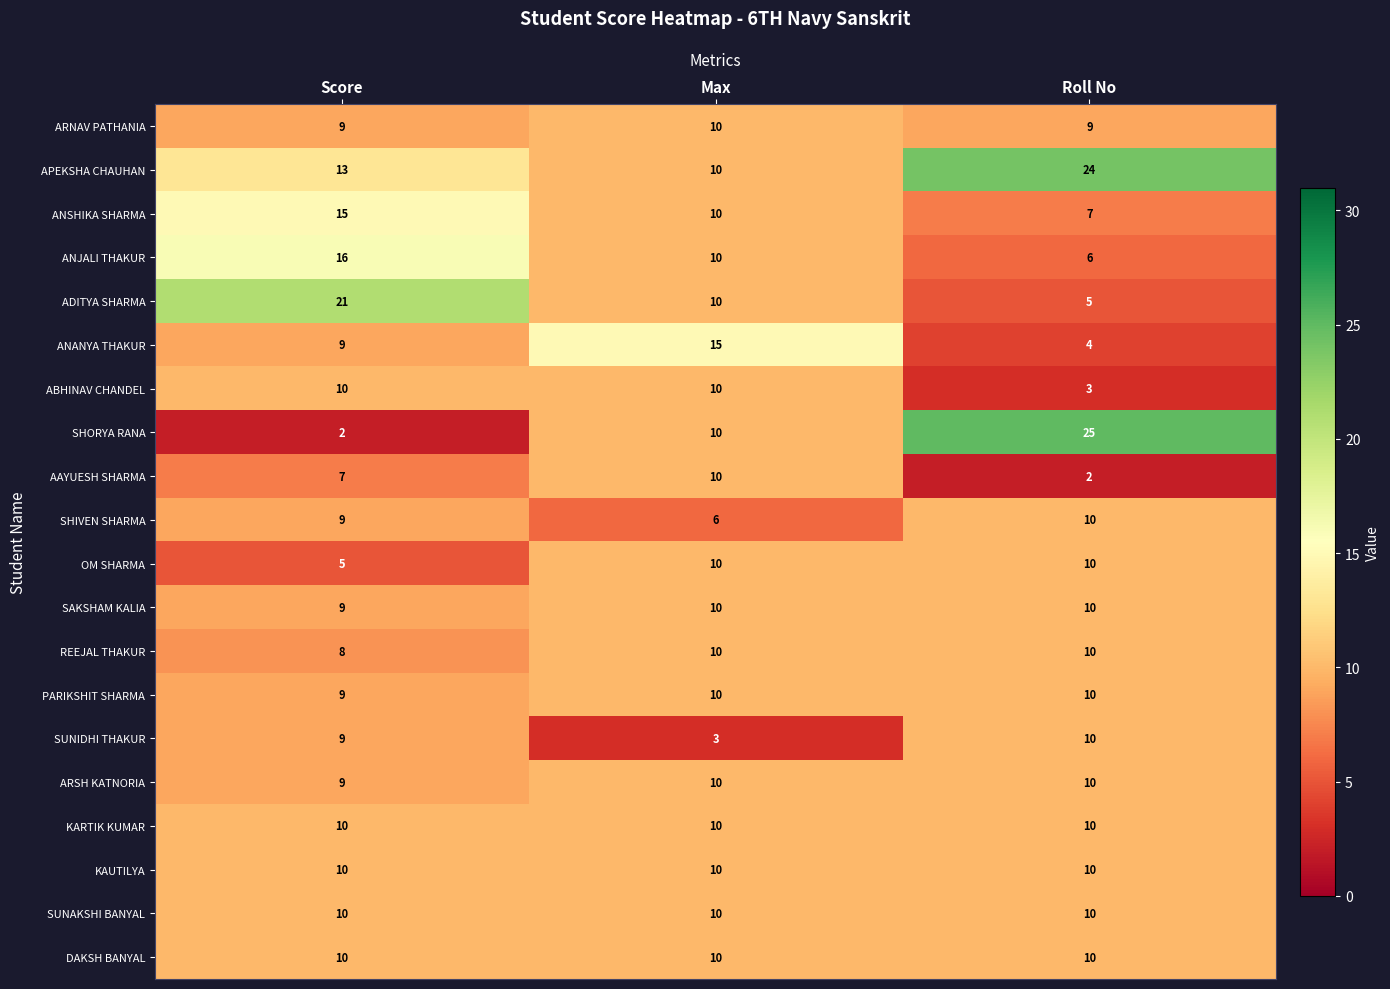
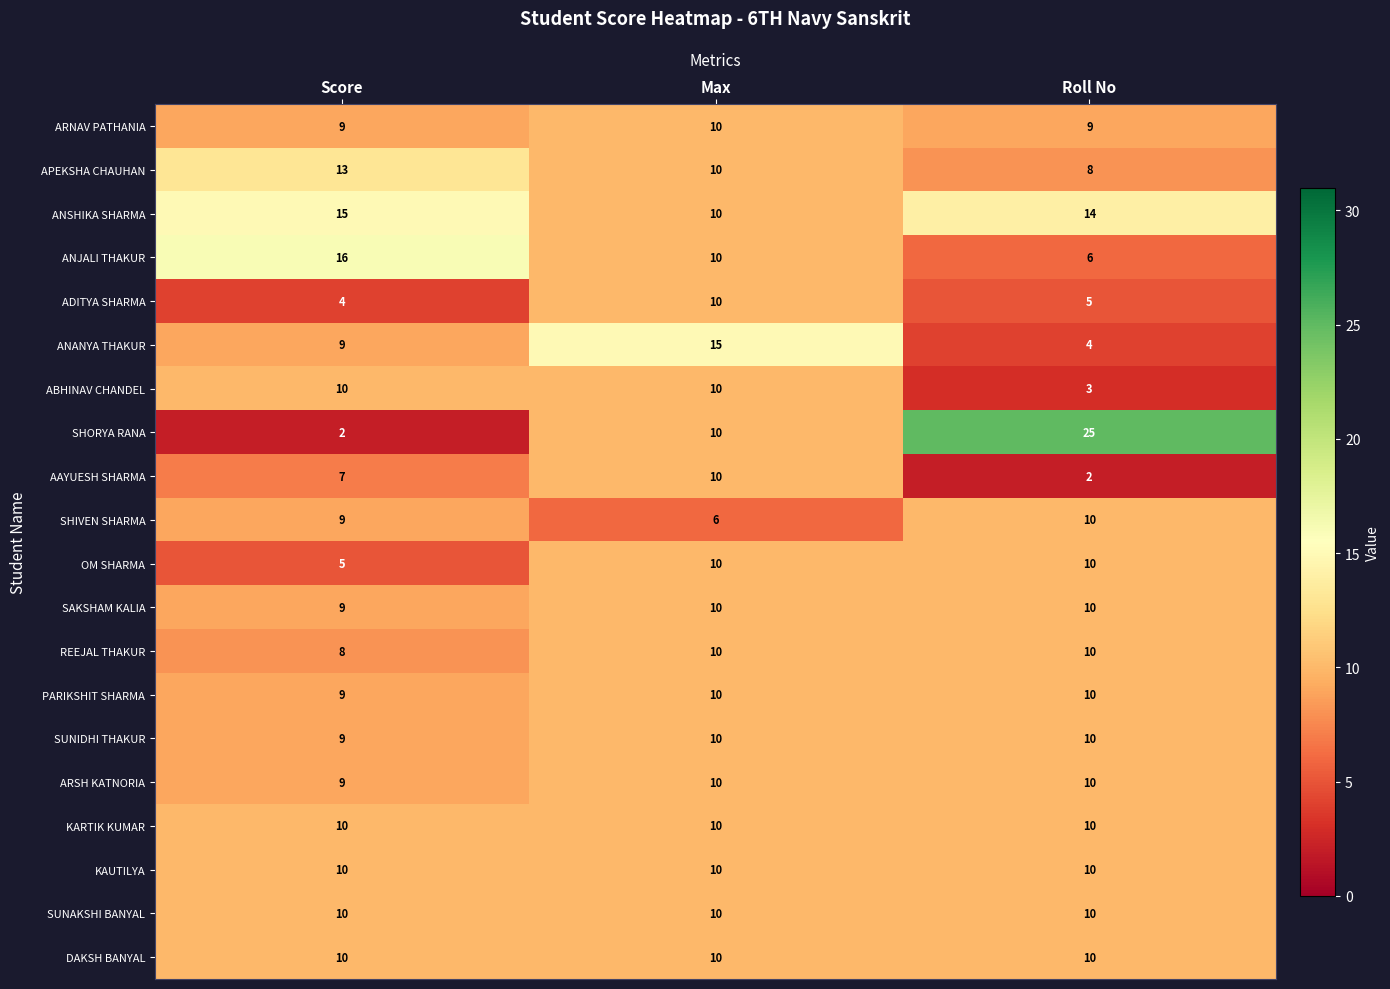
  {
    "ARNAV PATHANIA": {
      "Score": 9,
      "Max": 10,
      "Roll No": 9
    },
    "APEKSHA CHAUHAN": {
      "Score": 13,
      "Max": 10,
-     "Roll No": 24
+     "Roll No": 8
    },
    "ANSHIKA SHARMA": {
      "Score": 15,
      "Max": 10,
-     "Roll No": 7
+     "Roll No": 14
    },
    "ANJALI THAKUR": {
      "Score": 16,
      "Max": 10,
      "Roll No": 6
    },
    "ADITYA SHARMA": {
-     "Score": 21,
+     "Score": 4,
      "Max": 10,
      "Roll No": 5
    },
    "ANANYA THAKUR": {
      "Score": 9,
      "Max": 15,
      "Roll No": 4
    },
    "ABHINAV CHANDEL": {
      "Score": 10,
      "Max": 10,
      "Roll No": 3
    },
    "SHORYA RANA": {
      "Score": 2,
      "Max": 10,
      "Roll No": 25
    },
    "AAYUESH SHARMA": {
      "Score": 7,
      "Max": 10,
      "Roll No": 2
    },
    "SHIVEN SHARMA": {
      "Score": 9,
      "Max": 6,
      "Roll No": 10
    },
    "OM SHARMA": {
      "Score": 5,
      "Max": 10,
      "Roll No": 10
    },
    "SAKSHAM KALIA": {
      "Score": 9,
      "Max": 10,
      "Roll No": 10
    },
    "REEJAL THAKUR": {
      "Score": 8,
      "Max": 10,
      "Roll No": 10
    },
    "PARIKSHIT SHARMA": {
      "Score": 9,
      "Max": 10,
      "Roll No": 10
    },
    "SUNIDHI THAKUR": {
      "Score": 9,
-     "Max": 3,
+     "Max": 10,
      "Roll No": 10
    },
    "ARSH KATNORIA": {
      "Score": 9,
      "Max": 10,
      "Roll No": 10
    },
    "KARTIK KUMAR": {
      "Score": 10,
      "Max": 10,
      "Roll No": 10
    },
    "KAUTILYA": {
      "Score": 10,
      "Max": 10,
      "Roll No": 10
    },
    "SUNAKSHI BANYAL": {
      "Score": 10,
      "Max": 10,
      "Roll No": 10
    },
    "DAKSH BANYAL": {
      "Score": 10,
      "Max": 10,
      "Roll No": 10
    }
  }
